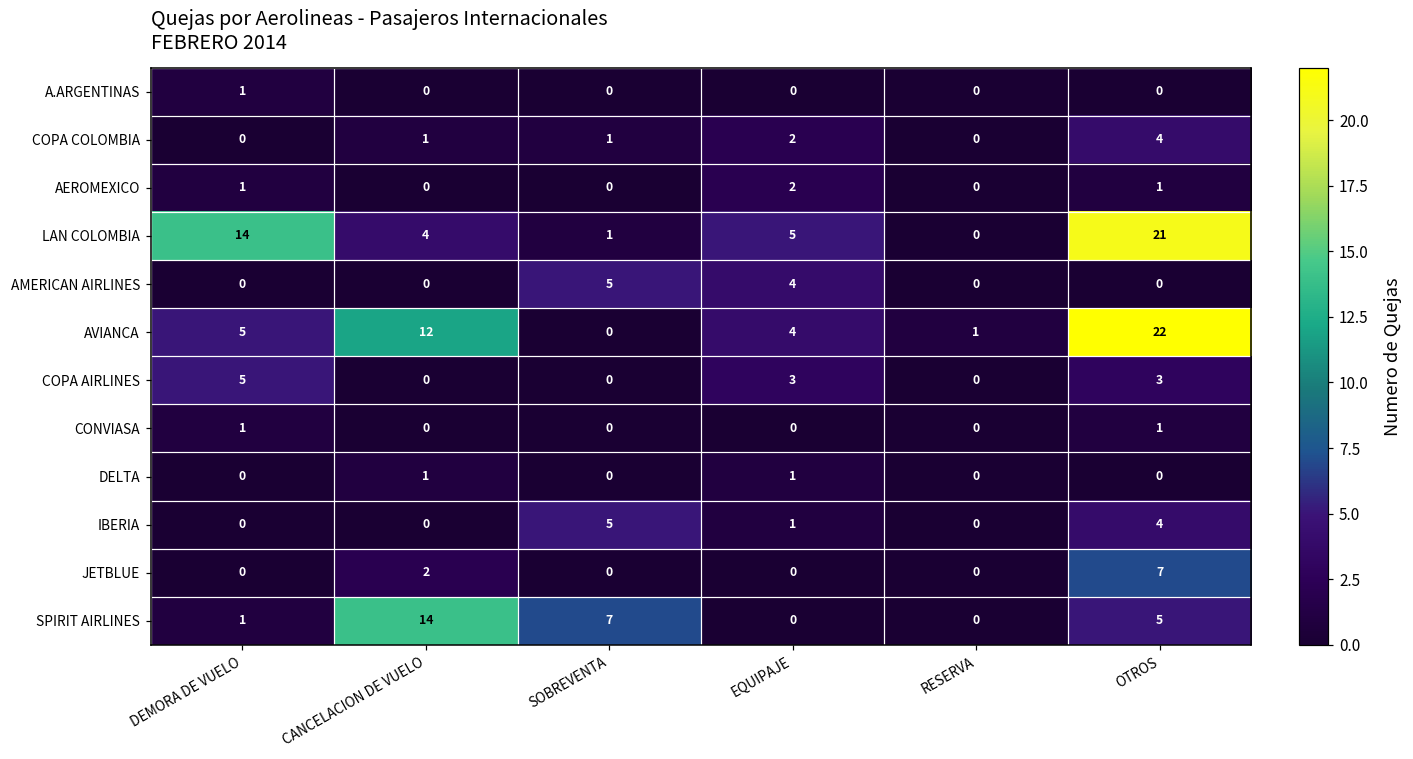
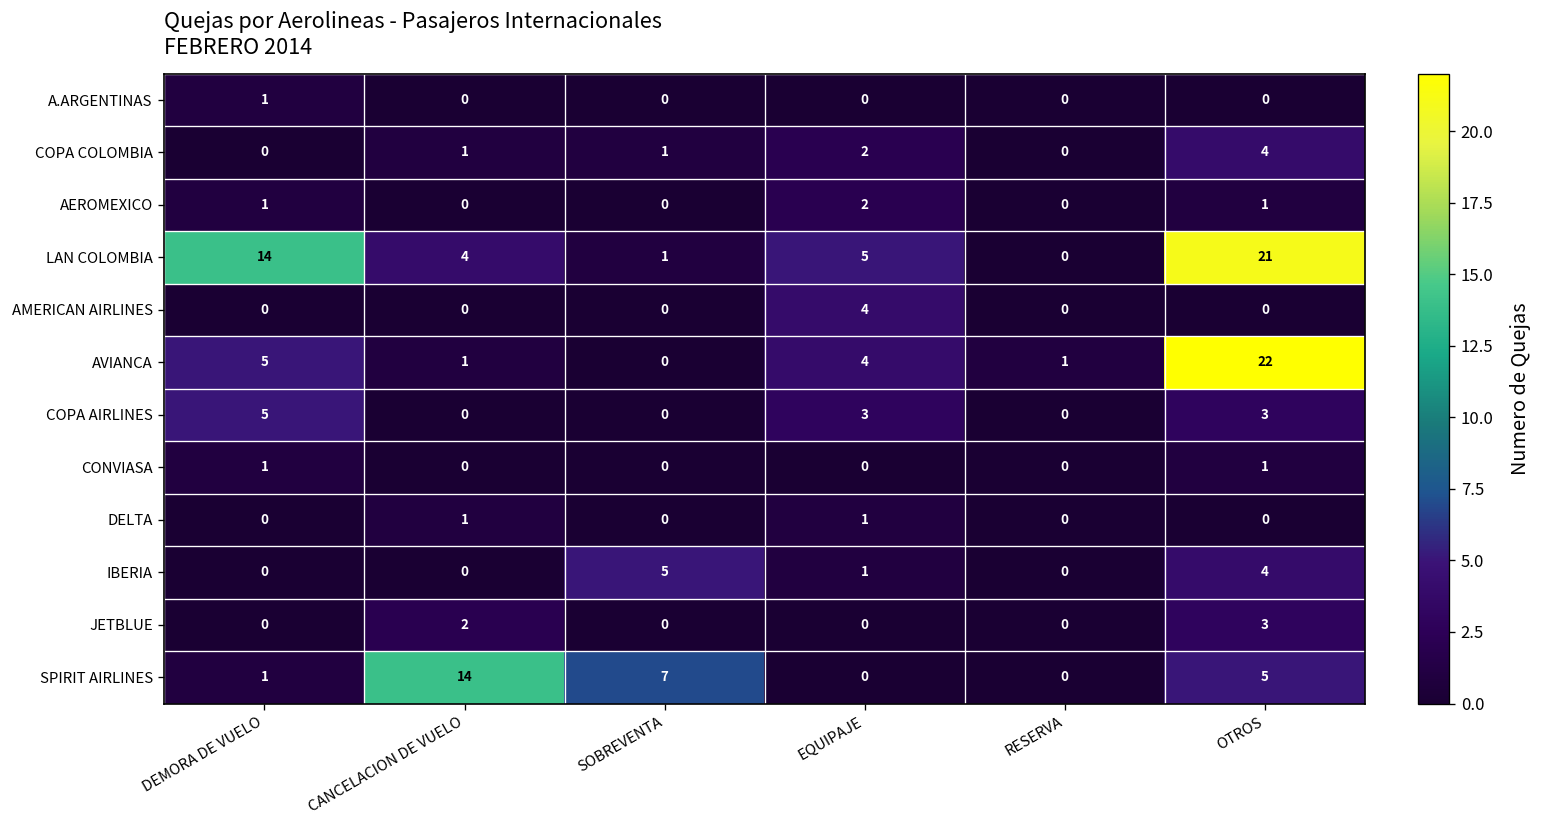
  {
    "A.ARGENTINAS": {
      "DEMORA DE VUELO": 1,
      "CANCELACION DE VUELO": 0,
      "SOBREVENTA": 0,
      "EQUIPAJE": 0,
      "RESERVA": 0,
      "OTROS": 0
    },
    "COPA COLOMBIA": {
      "DEMORA DE VUELO": 0,
      "CANCELACION DE VUELO": 1,
      "SOBREVENTA": 1,
      "EQUIPAJE": 2,
      "RESERVA": 0,
      "OTROS": 4
    },
    "AEROMEXICO": {
      "DEMORA DE VUELO": 1,
      "CANCELACION DE VUELO": 0,
      "SOBREVENTA": 0,
      "EQUIPAJE": 2,
      "RESERVA": 0,
      "OTROS": 1
    },
    "LAN COLOMBIA": {
      "DEMORA DE VUELO": 14,
      "CANCELACION DE VUELO": 4,
      "SOBREVENTA": 1,
      "EQUIPAJE": 5,
      "RESERVA": 0,
      "OTROS": 21
    },
    "AMERICAN AIRLINES": {
      "DEMORA DE VUELO": 0,
      "CANCELACION DE VUELO": 0,
-     "SOBREVENTA": 5,
+     "SOBREVENTA": 0,
      "EQUIPAJE": 4,
      "RESERVA": 0,
      "OTROS": 0
    },
    "AVIANCA": {
      "DEMORA DE VUELO": 5,
-     "CANCELACION DE VUELO": 12,
+     "CANCELACION DE VUELO": 1,
      "SOBREVENTA": 0,
      "EQUIPAJE": 4,
      "RESERVA": 1,
      "OTROS": 22
    },
    "COPA AIRLINES": {
      "DEMORA DE VUELO": 5,
      "CANCELACION DE VUELO": 0,
      "SOBREVENTA": 0,
      "EQUIPAJE": 3,
      "RESERVA": 0,
      "OTROS": 3
    },
    "CONVIASA": {
      "DEMORA DE VUELO": 1,
      "CANCELACION DE VUELO": 0,
      "SOBREVENTA": 0,
      "EQUIPAJE": 0,
      "RESERVA": 0,
      "OTROS": 1
    },
    "DELTA": {
      "DEMORA DE VUELO": 0,
      "CANCELACION DE VUELO": 1,
      "SOBREVENTA": 0,
      "EQUIPAJE": 1,
      "RESERVA": 0,
      "OTROS": 0
    },
    "IBERIA": {
      "DEMORA DE VUELO": 0,
      "CANCELACION DE VUELO": 0,
      "SOBREVENTA": 5,
      "EQUIPAJE": 1,
      "RESERVA": 0,
      "OTROS": 4
    },
    "JETBLUE": {
      "DEMORA DE VUELO": 0,
      "CANCELACION DE VUELO": 2,
      "SOBREVENTA": 0,
      "EQUIPAJE": 0,
      "RESERVA": 0,
-     "OTROS": 7
+     "OTROS": 3
    },
    "SPIRIT AIRLINES": {
      "DEMORA DE VUELO": 1,
      "CANCELACION DE VUELO": 14,
      "SOBREVENTA": 7,
      "EQUIPAJE": 0,
      "RESERVA": 0,
      "OTROS": 5
    }
  }
